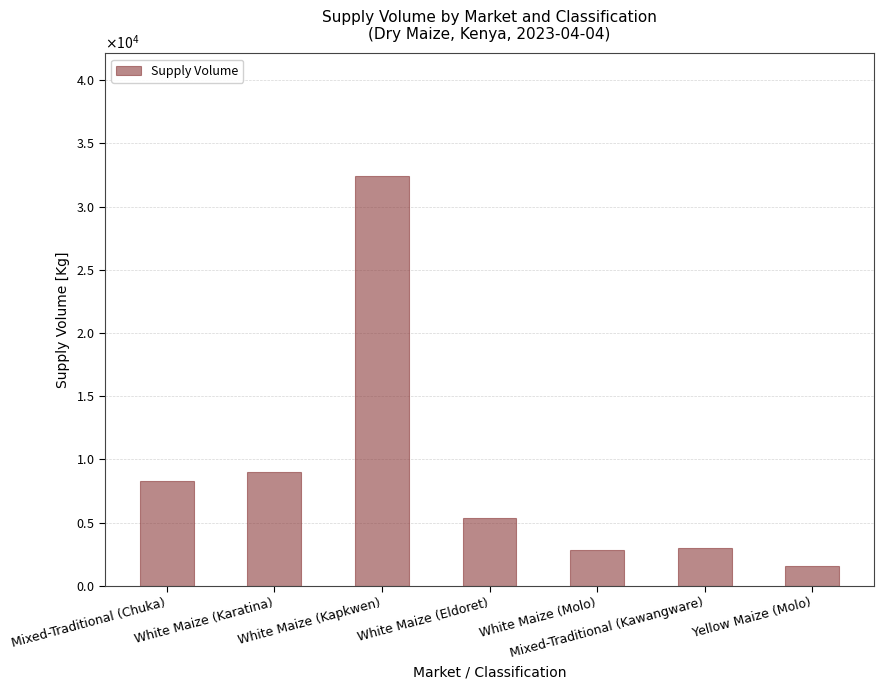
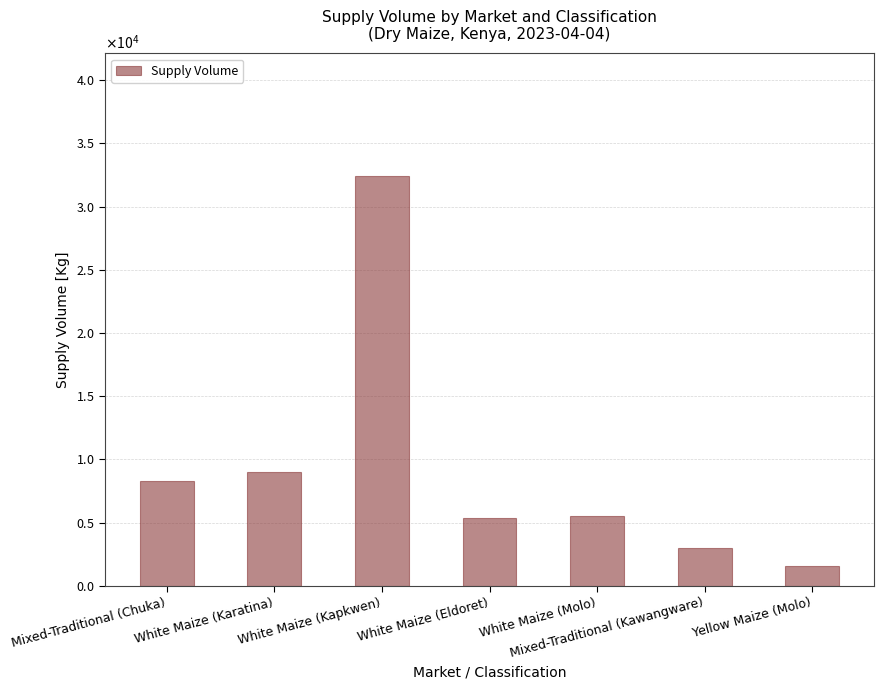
  {
    "Mixed-Traditional (Chuka)": 8300,
    "White Maize (Karatina)": 9000,
    "White Maize (Kapkwen)": 32400,
    "White Maize (Eldoret)": 5400,
-   "White Maize (Molo)": 2800,
+   "White Maize (Molo)": 5500,
    "Mixed-Traditional (Kawangware)": 3000,
    "Yellow Maize (Molo)": 1600
  }
